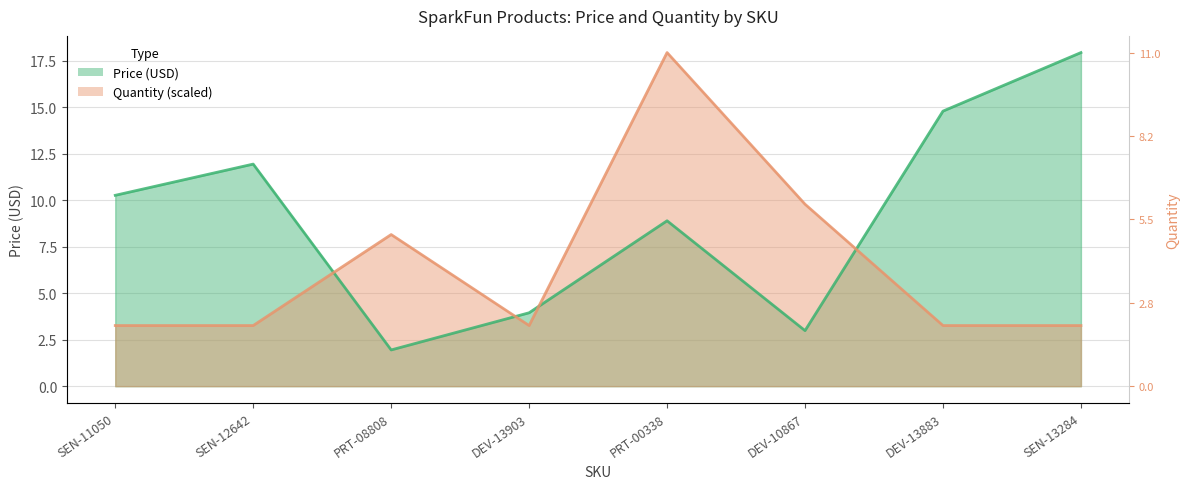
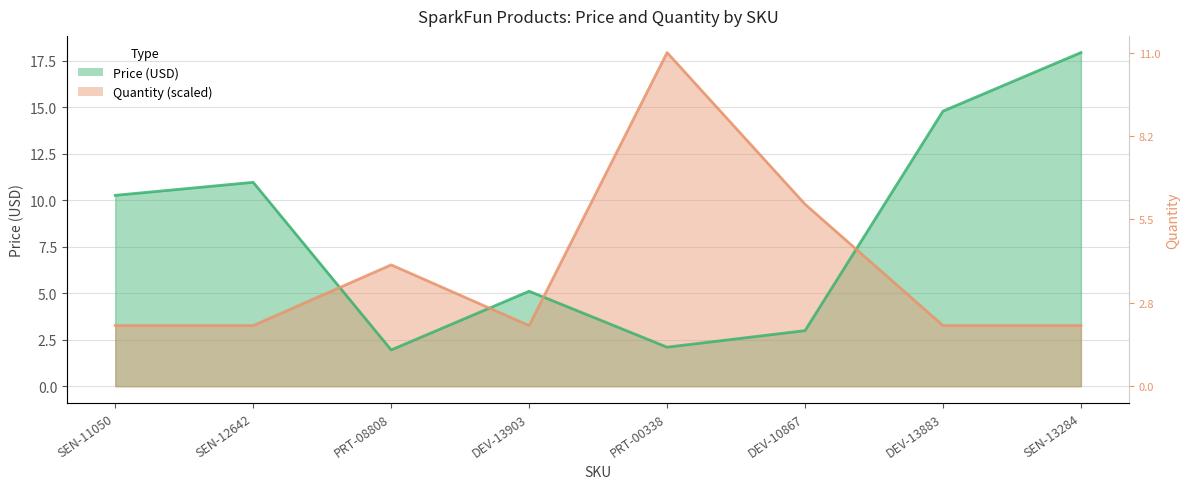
  {
    "Price (USD)": {
      "SEN-11050": 10.3,
-     "SEN-12642": 12.0,
+     "SEN-12642": 11.0,
      "PRT-08808": 2.0,
-     "DEV-13903": 4.0,
-     "PRT-00338": 8.9,
+     "DEV-13903": 5.1,
+     "PRT-00338": 2.1,
      "DEV-10867": 3.0,
      "DEV-13883": 14.8,
      "SEN-13284": 18.0
    },
    "Quantity (scaled)": {
      "SEN-11050": 3.3,
      "SEN-12642": 3.3,
-     "PRT-08808": 8.2,
+     "PRT-08808": 6.5,
      "DEV-13903": 3.3,
      "PRT-00338": 18.0,
      "DEV-10867": 9.8,
      "DEV-13883": 3.3,
      "SEN-13284": 3.3
    }
  }
